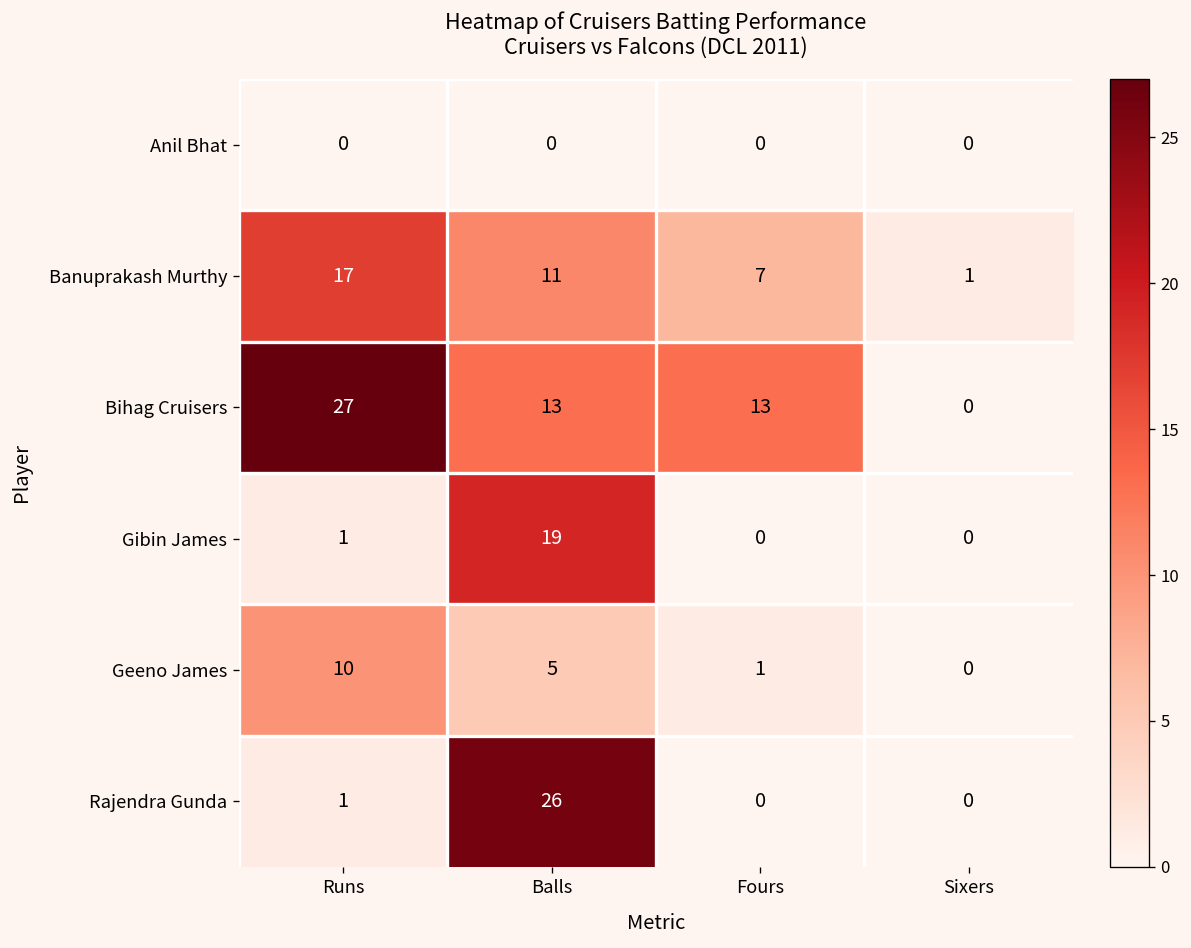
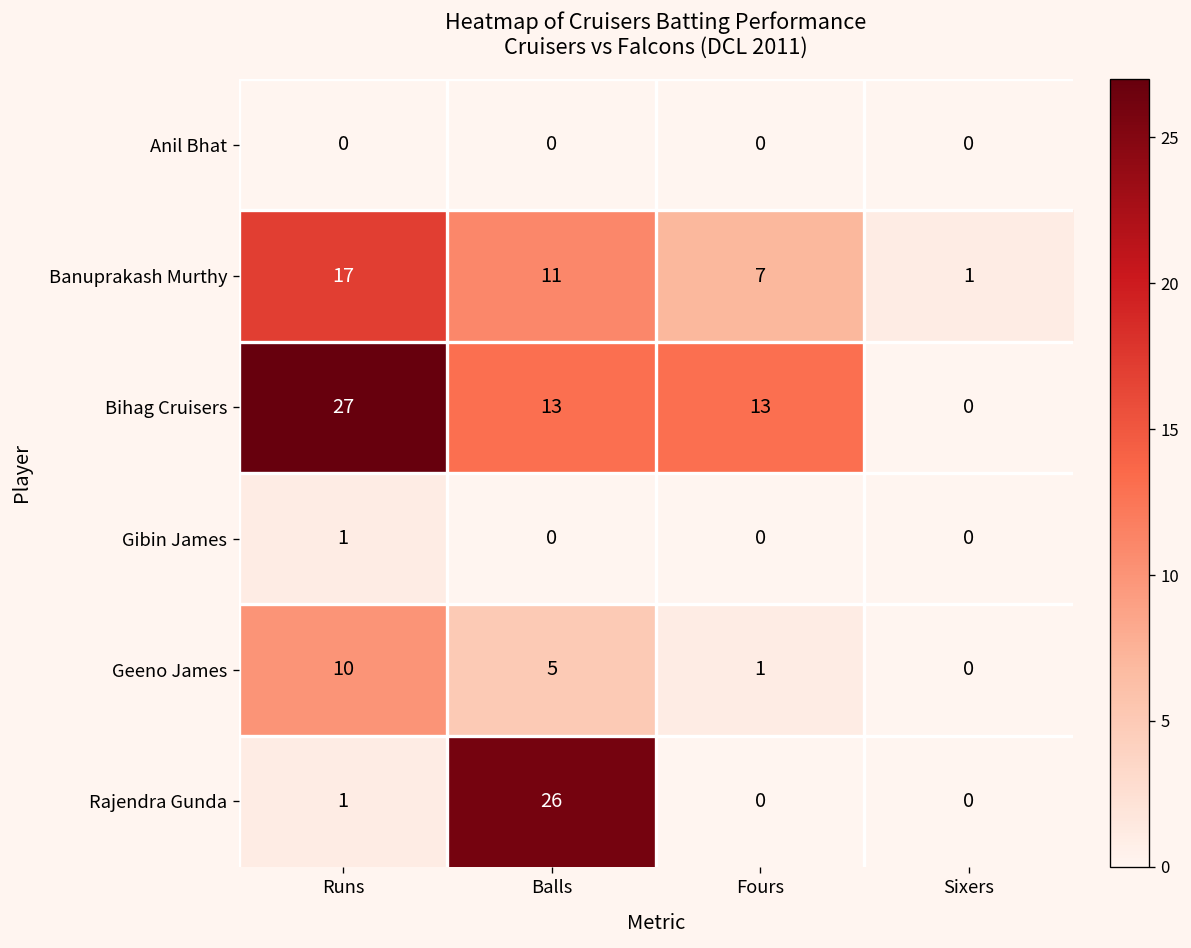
  {
    "Anil Bhat": {
      "Runs": 0,
      "Balls": 0,
      "Fours": 0,
      "Sixers": 0
    },
    "Banuprakash Murthy": {
      "Runs": 17,
      "Balls": 11,
      "Fours": 7,
      "Sixers": 1
    },
    "Bihag Cruisers": {
      "Runs": 27,
      "Balls": 13,
      "Fours": 13,
      "Sixers": 0
    },
    "Gibin James": {
      "Runs": 1,
-     "Balls": 19,
+     "Balls": 0,
      "Fours": 0,
      "Sixers": 0
    },
    "Geeno James": {
      "Runs": 10,
      "Balls": 5,
      "Fours": 1,
      "Sixers": 0
    },
    "Rajendra Gunda": {
      "Runs": 1,
      "Balls": 26,
      "Fours": 0,
      "Sixers": 0
    }
  }
